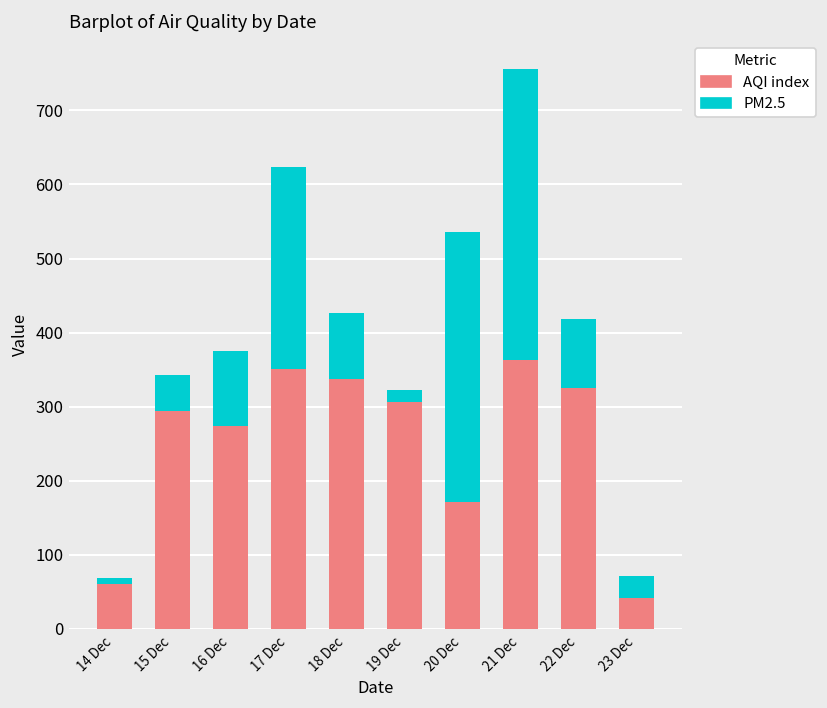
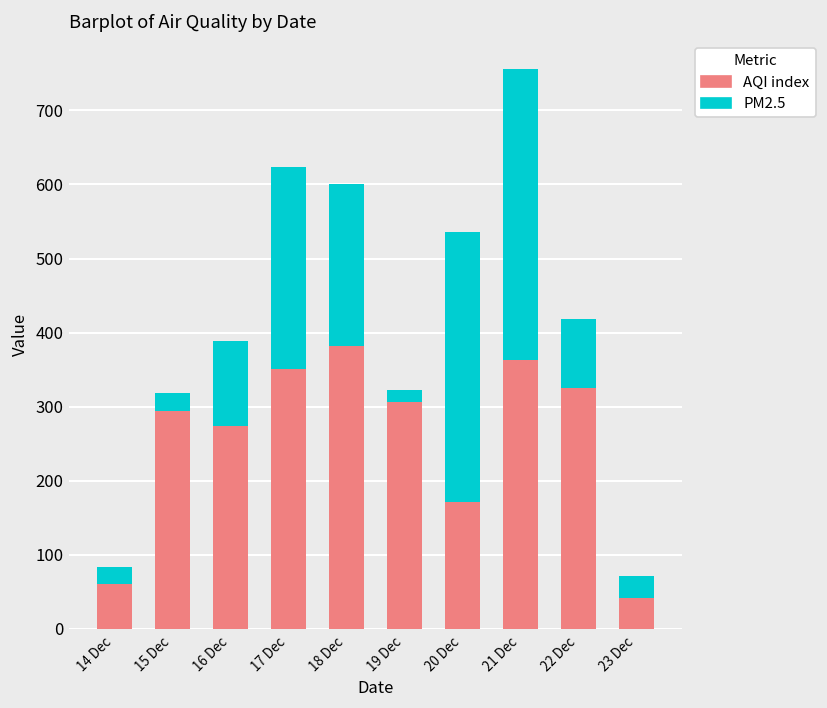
  {
    "AQI index": {
      "14 Dec": 60,
      "15 Dec": 290,
      "16 Dec": 270,
      "17 Dec": 350,
-     "18 Dec": 340,
+     "18 Dec": 380,
      "19 Dec": 310,
      "20 Dec": 170,
      "21 Dec": 360,
      "22 Dec": 330,
      "23 Dec": 40
    },
    "PM2.5": {
-     "14 Dec": 10,
-     "15 Dec": 50,
-     "16 Dec": 100,
+     "14 Dec": 20,
+     "15 Dec": 30,
+     "16 Dec": 120,
      "17 Dec": 270,
-     "18 Dec": 90,
+     "18 Dec": 220,
      "19 Dec": 20,
      "20 Dec": 370,
      "21 Dec": 390,
      "22 Dec": 90,
      "23 Dec": 30
    }
  }
